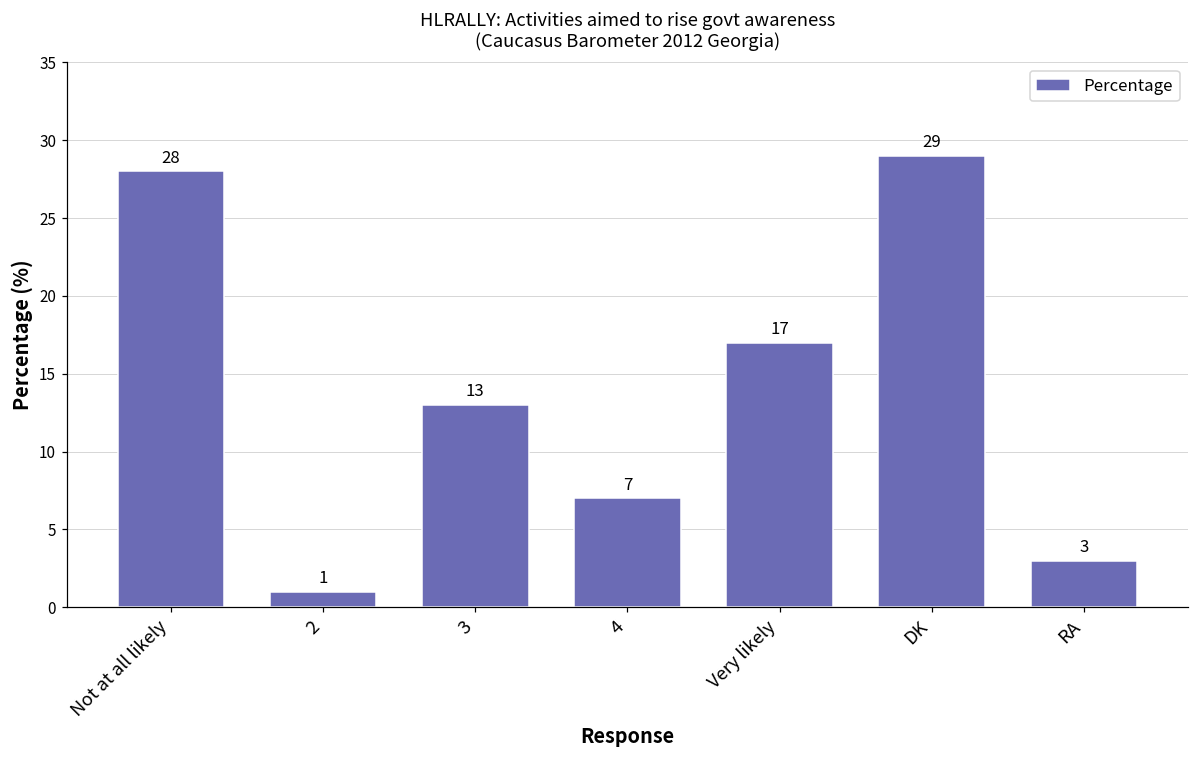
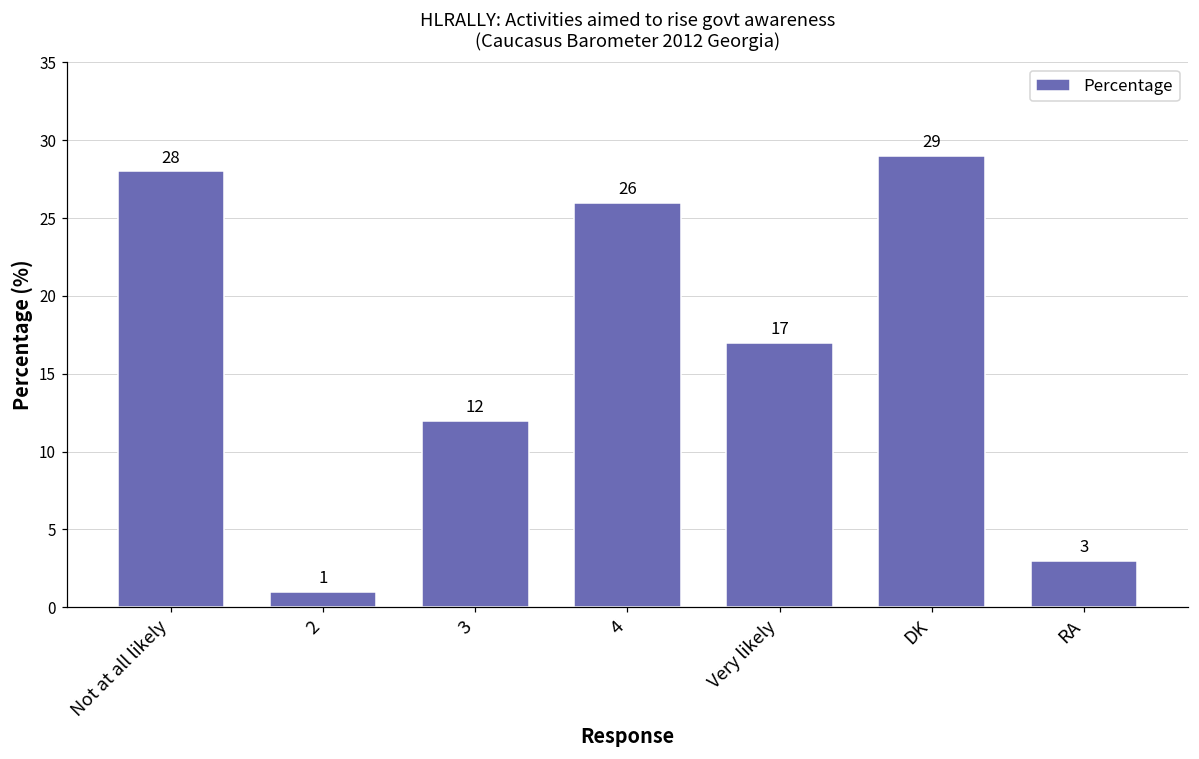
  {
    "Not at all likely": 28,
    "2": 1,
-   "3": 13,
-   "4": 7,
+   "3": 12,
+   "4": 26,
    "Very likely": 17,
    "DK": 29,
    "RA": 3
  }
